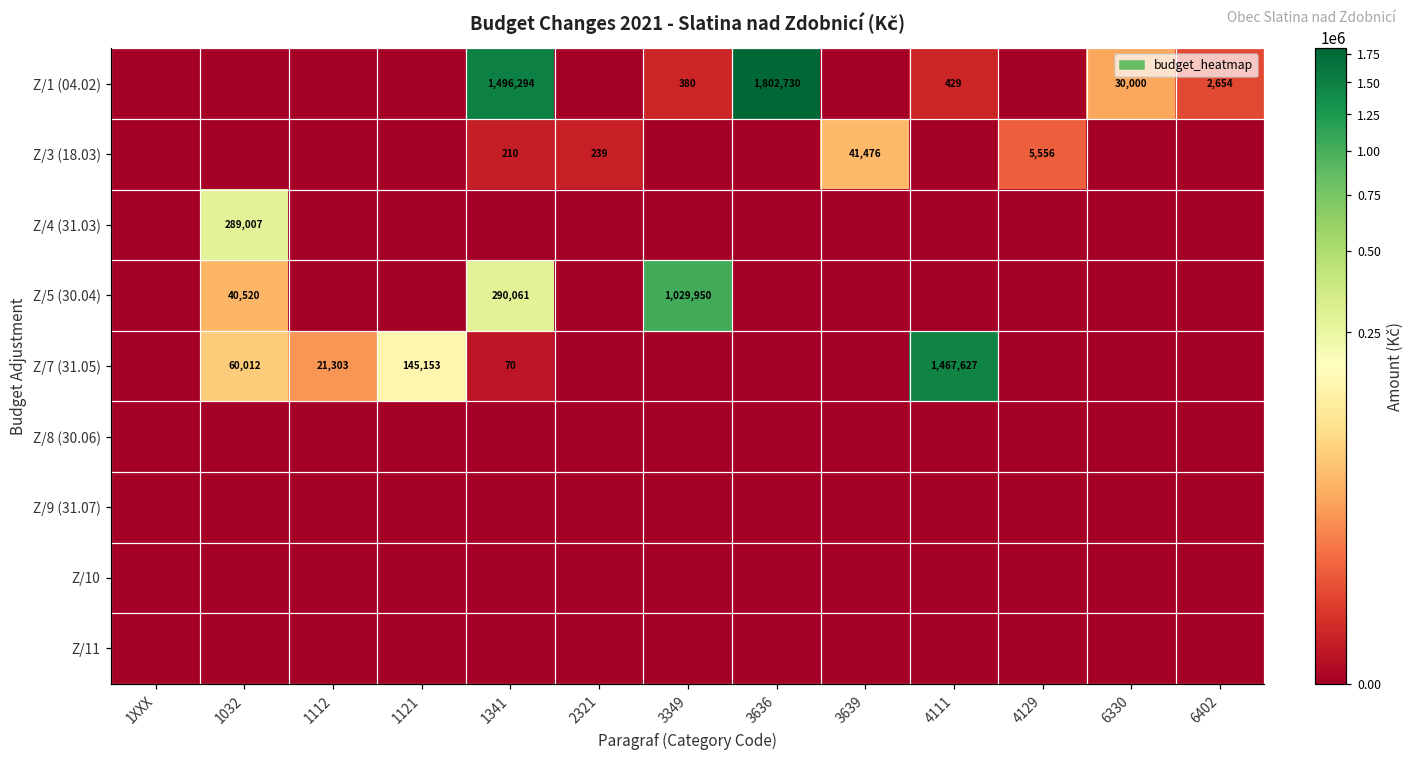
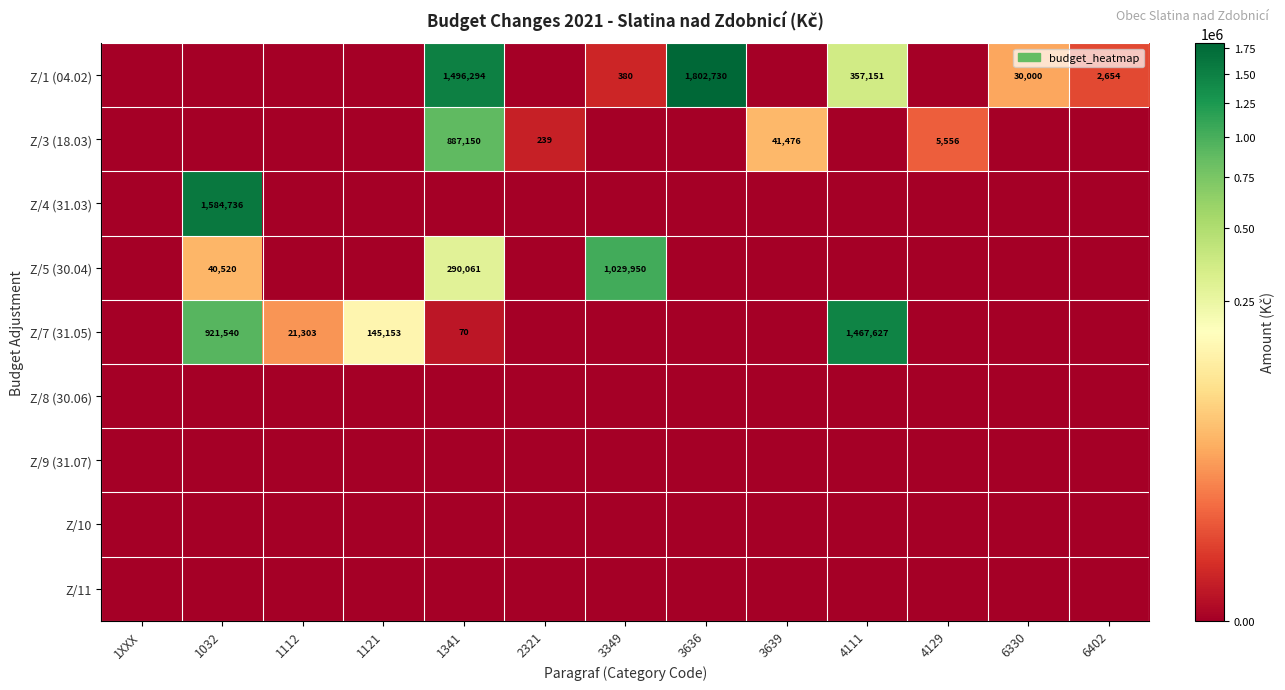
  {
    "Z/1 (04.02)": {
      "1341": "1,496,294",
      "3349": "380",
      "3636": "1,802,730",
-     "4111": "429",
+     "4111": "357,151",
      "6330": "30,000",
      "6402": "2,654"
    },
    "Z/3 (18.03)": {
-     "1341": "210",
+     "1341": "887,150",
      "2321": "239",
      "3639": "41,476",
      "4129": "5,556"
    },
    "Z/4 (31.03)": {
-     "1032": "289,007"
+     "1032": "1,584,736"
    },
    "Z/5 (30.04)": {
      "1032": "40,520",
      "1341": "290,061",
      "3349": "1,029,950"
    },
    "Z/7 (31.05)": {
-     "1032": "60,012",
+     "1032": "921,540",
      "1112": "21,303",
      "1121": "145,153",
      "1341": "70",
      "4111": "1,467,627"
    }
  }
